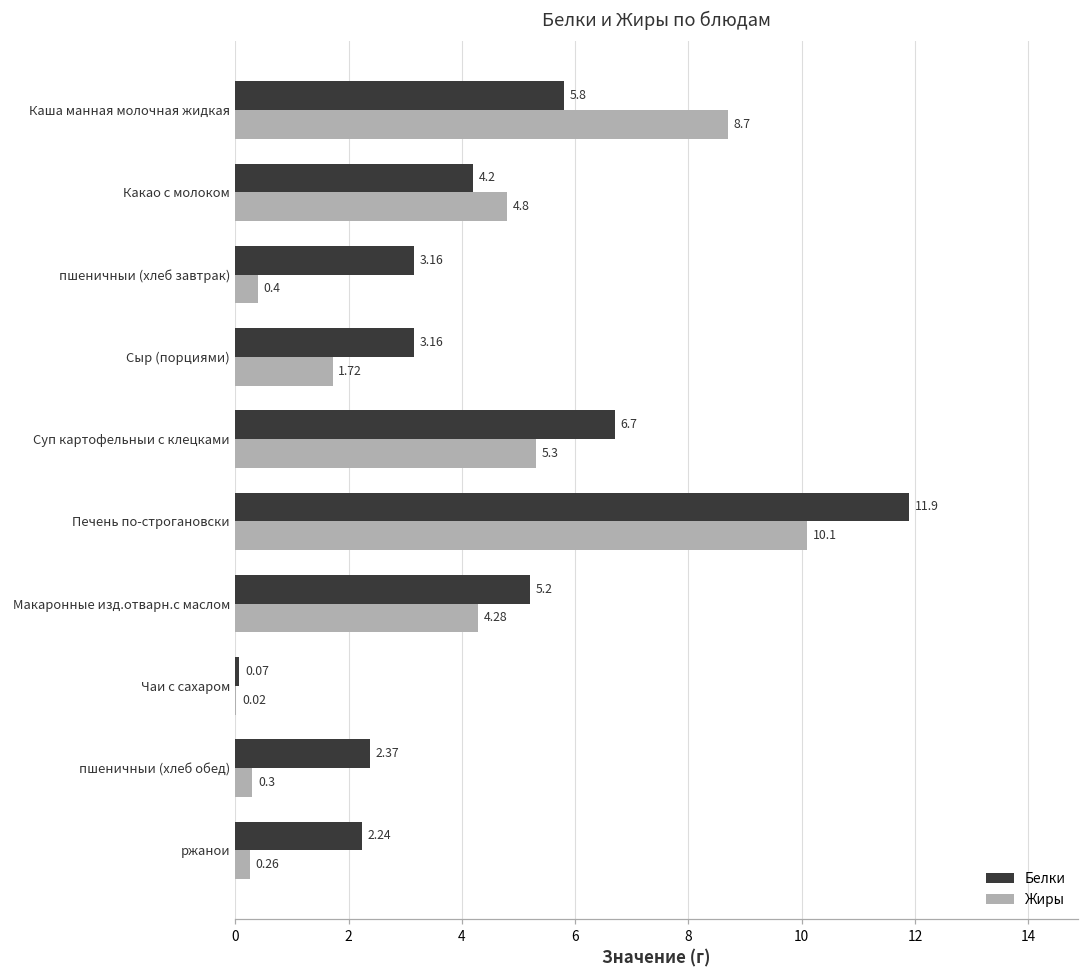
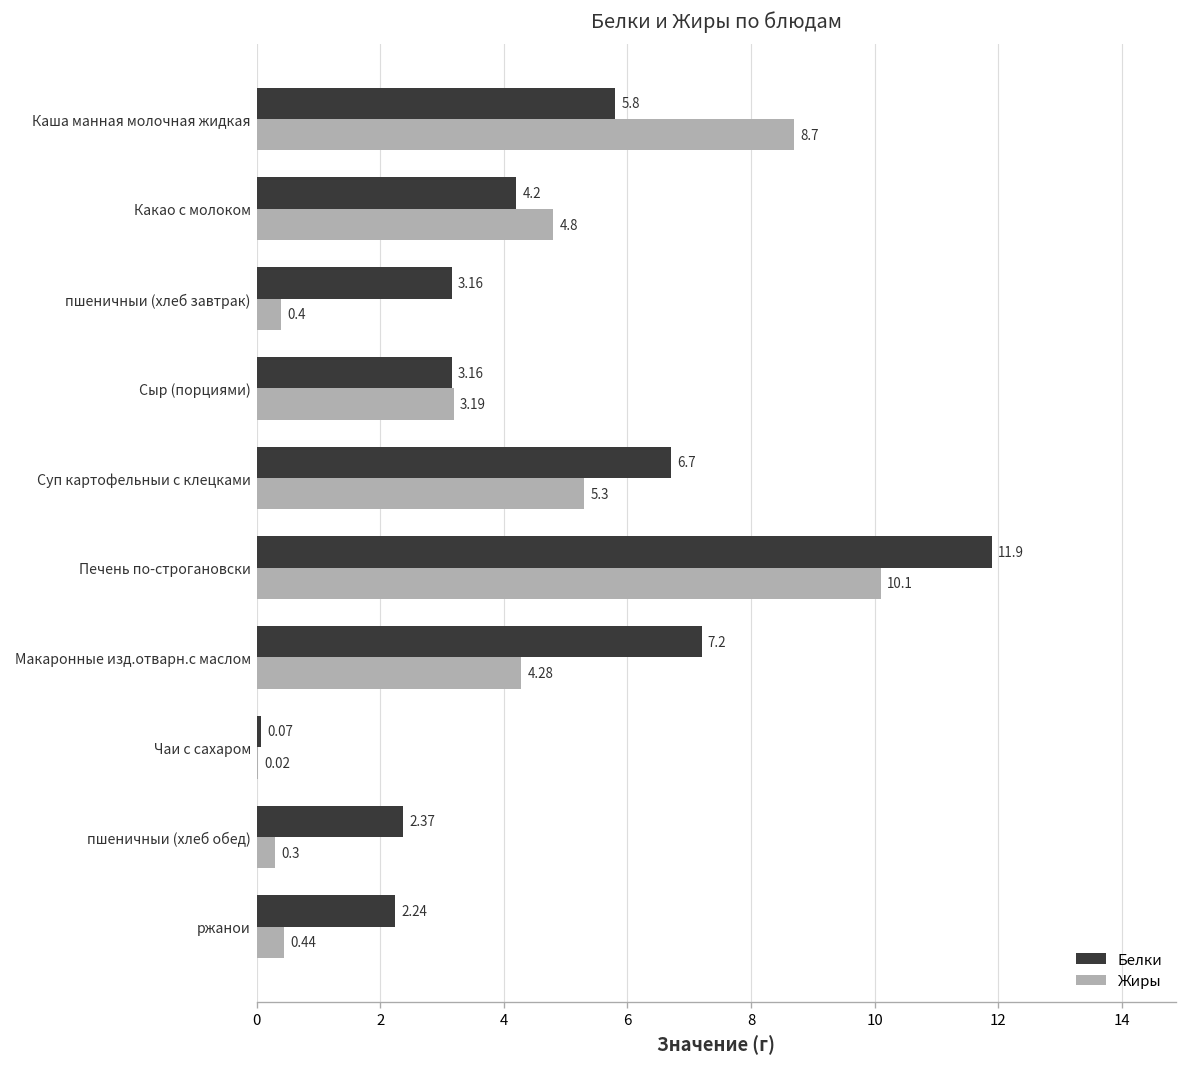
  {
    "Белки": {
      "Каша манная молочная жидкая": 5.8,
      "Какао с молоком": 4.2,
      "пшеничныи (хлеб завтрак)": 3.16,
      "Сыр (порциями)": 3.16,
      "Суп картофельныи с клецками": 6.7,
      "Печень по-строгановски": 11.9,
-     "Макаронные изд.отварн.с маслом": 5.2,
+     "Макаронные изд.отварн.с маслом": 7.2,
      "Чаи с сахаром": 0.07,
      "пшеничныи (хлеб обед)": 2.37,
      "ржанои": 2.24
    },
    "Жиры": {
      "Каша манная молочная жидкая": 8.7,
      "Какао с молоком": 4.8,
      "пшеничныи (хлеб завтрак)": 0.4,
-     "Сыр (порциями)": 1.72,
+     "Сыр (порциями)": 3.19,
      "Суп картофельныи с клецками": 5.3,
      "Печень по-строгановски": 10.1,
      "Макаронные изд.отварн.с маслом": 4.28,
      "Чаи с сахаром": 0.02,
      "пшеничныи (хлеб обед)": 0.3,
-     "ржанои": 0.26
+     "ржанои": 0.44
    }
  }
